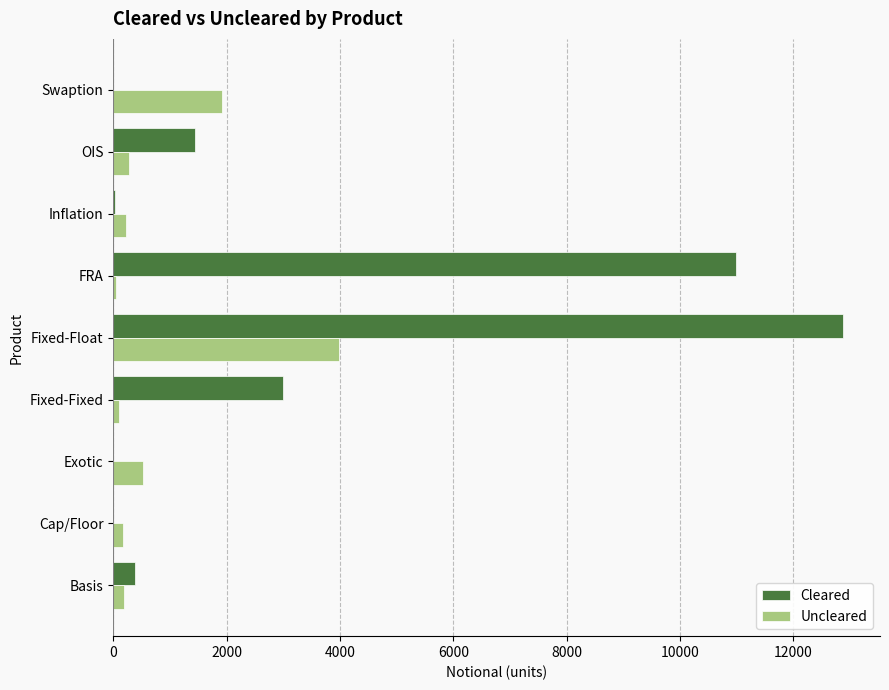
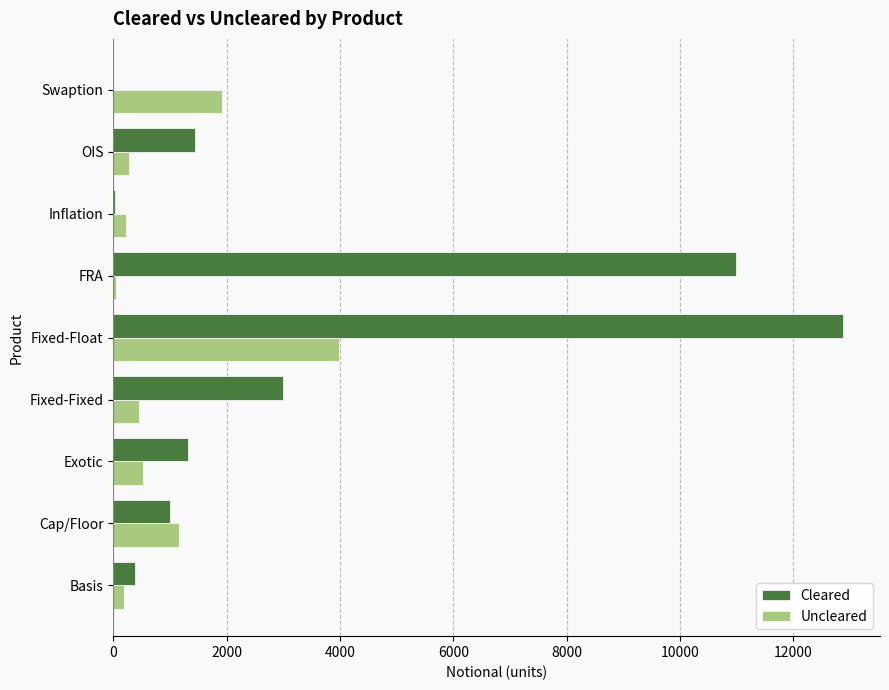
  {
    "Cleared": {
      "Swaption": 0,
      "OIS": 1400,
      "FRA": 11000,
      "Fixed-Float": 12900,
      "Fixed-Fixed": 3000,
-     "Exotic": 0,
-     "Cap/Floor": 0,
+     "Exotic": 1300,
+     "Cap/Floor": 1000,
      "Basis": 400
    },
    "Uncleared": {
      "Swaption": 1900,
      "OIS": 300,
      "Inflation": 200,
      "FRA": 100,
      "Fixed-Float": 4000,
-     "Fixed-Fixed": 100,
+     "Fixed-Fixed": 500,
      "Exotic": 500,
-     "Cap/Floor": 200,
+     "Cap/Floor": 1200,
      "Basis": 200
    }
  }
